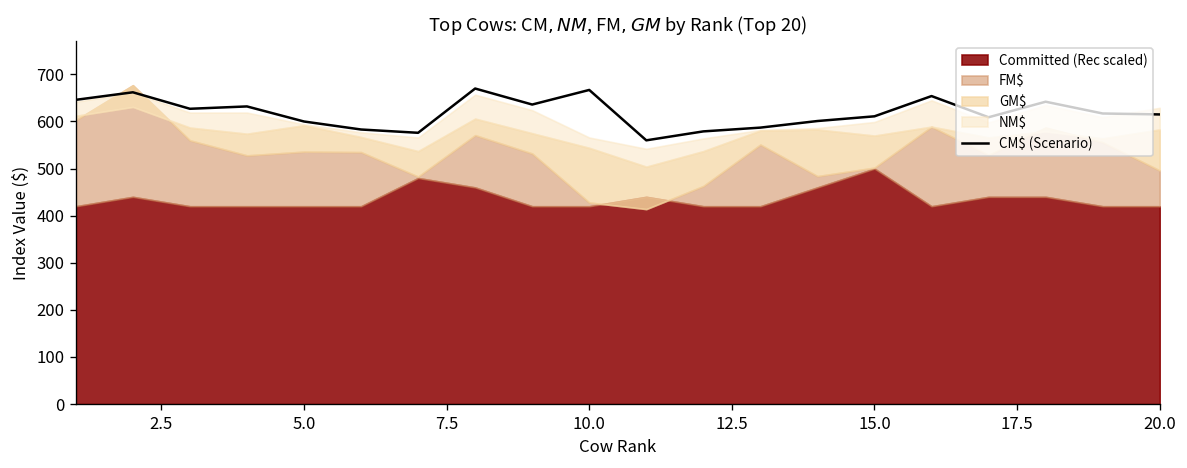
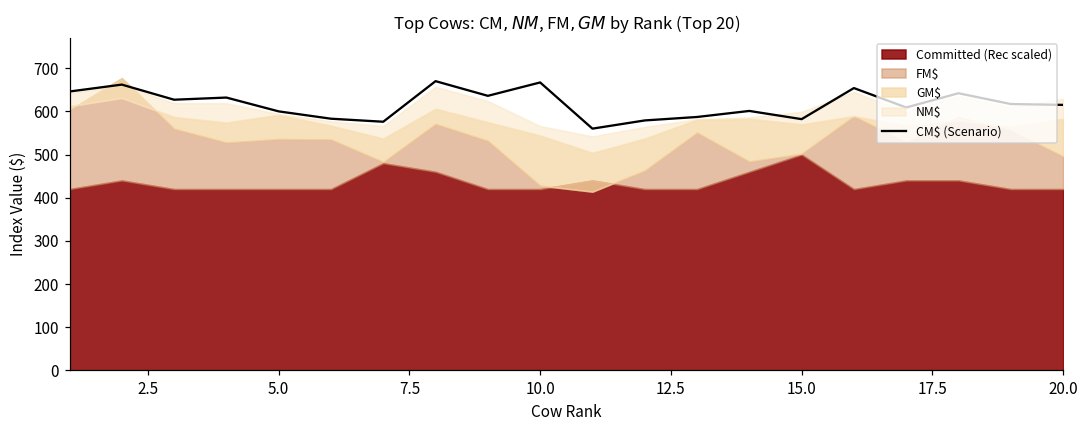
  {
    "Committed (Rec scaled)": {
      "5.0": 420,
      "10.0": 420,
      "20.0": 420
    },
    "CM$ (Scenario)": {
      "10.0": 670,
-     "15.0": 610,
+     "15.0": 580,
      "20.0": 620
    }
  }
